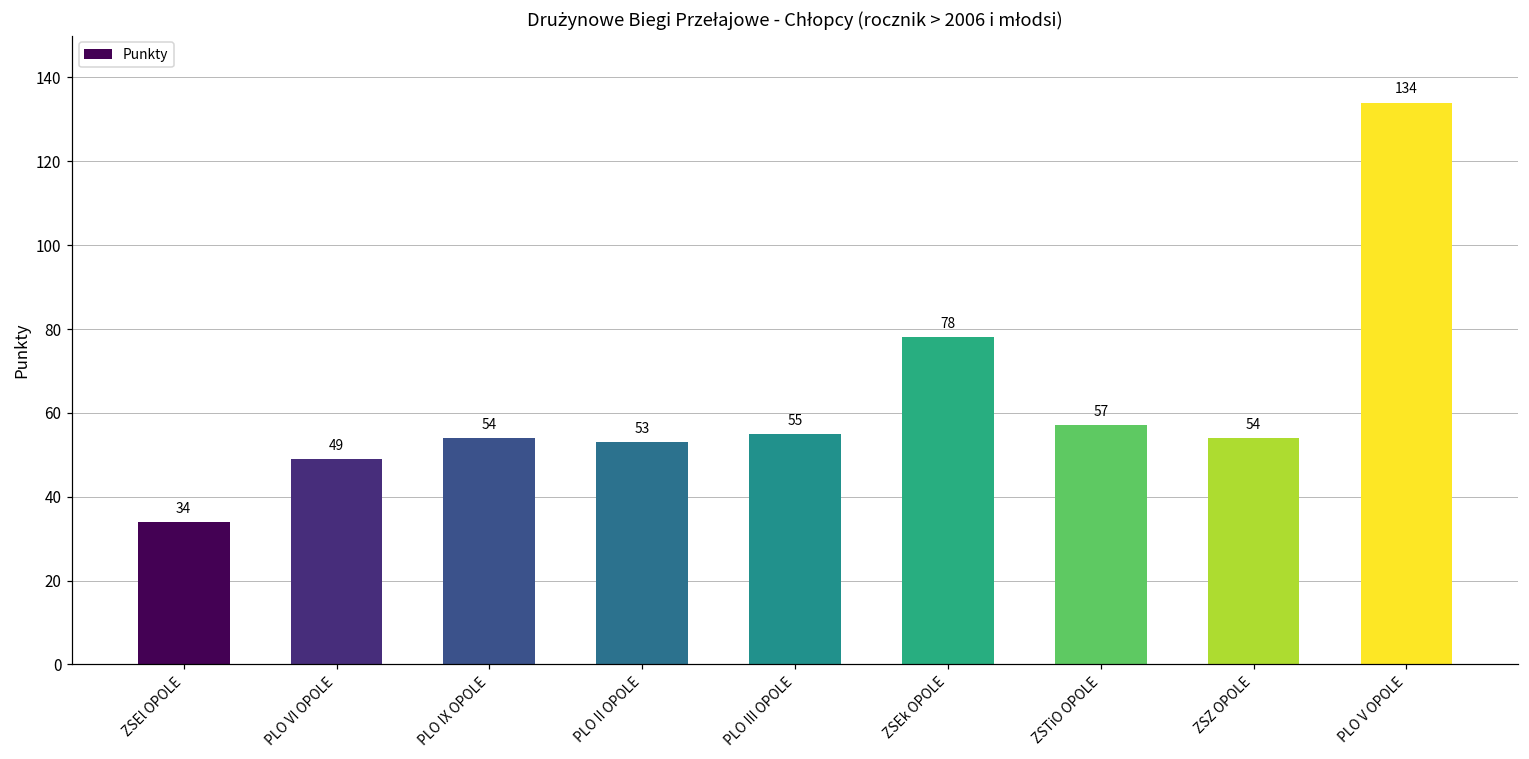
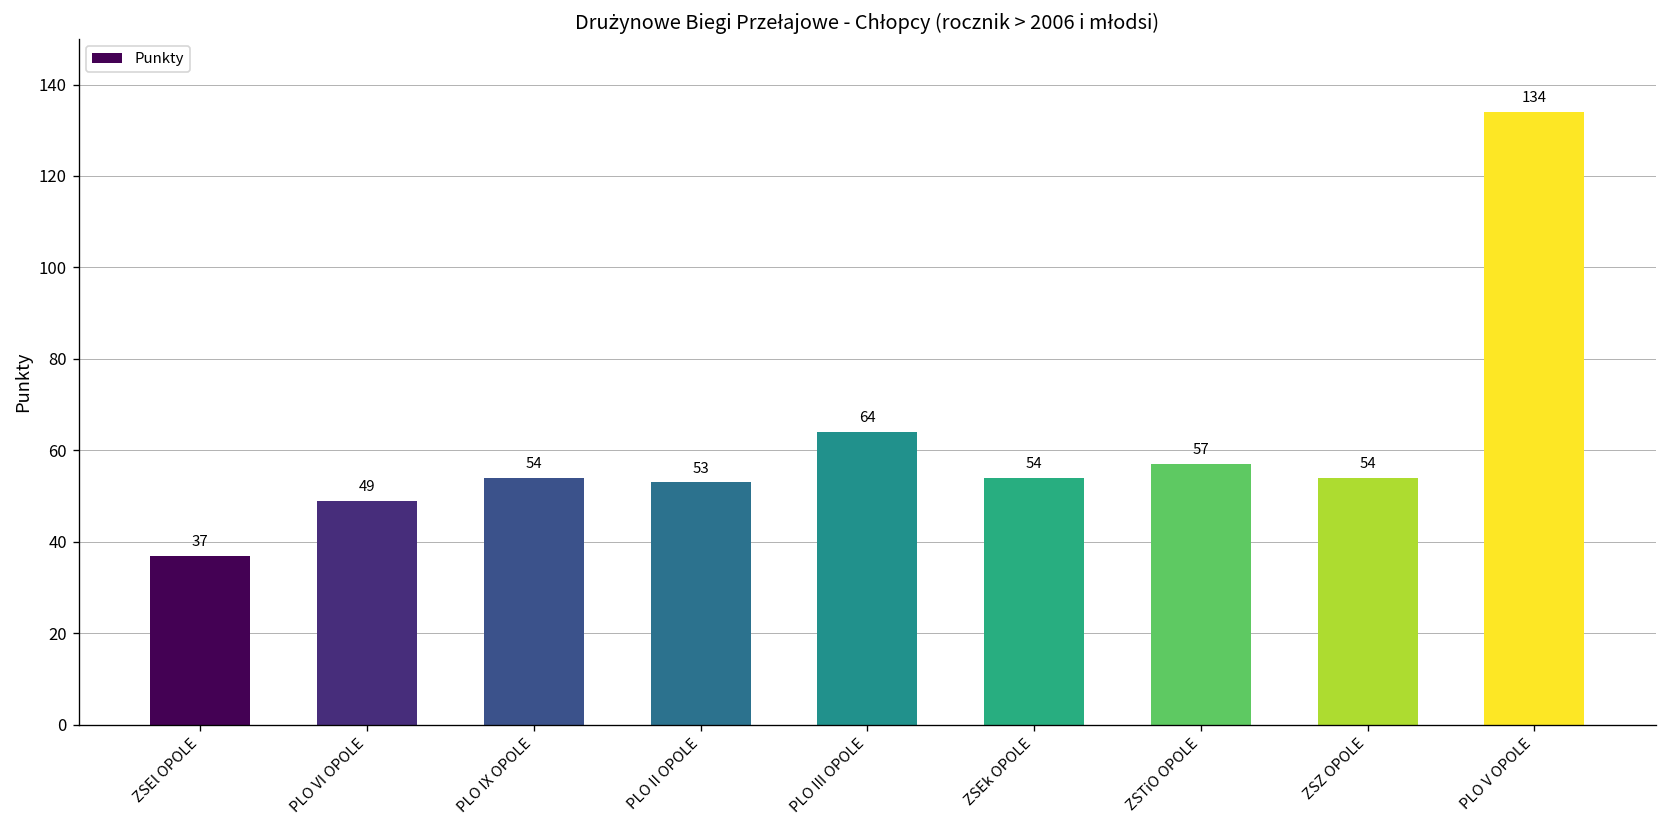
  {
-   "ZSEl OPOLE": 34,
+   "ZSEl OPOLE": 37,
    "PLO VI OPOLE": 49,
    "PLO IX OPOLE": 54,
    "PLO II OPOLE": 53,
-   "PLO III OPOLE": 55,
-   "ZSEk OPOLE": 78,
+   "PLO III OPOLE": 64,
+   "ZSEk OPOLE": 54,
    "ZSTiO OPOLE": 57,
    "ZSZ OPOLE": 54,
    "PLO V OPOLE": 134
  }
